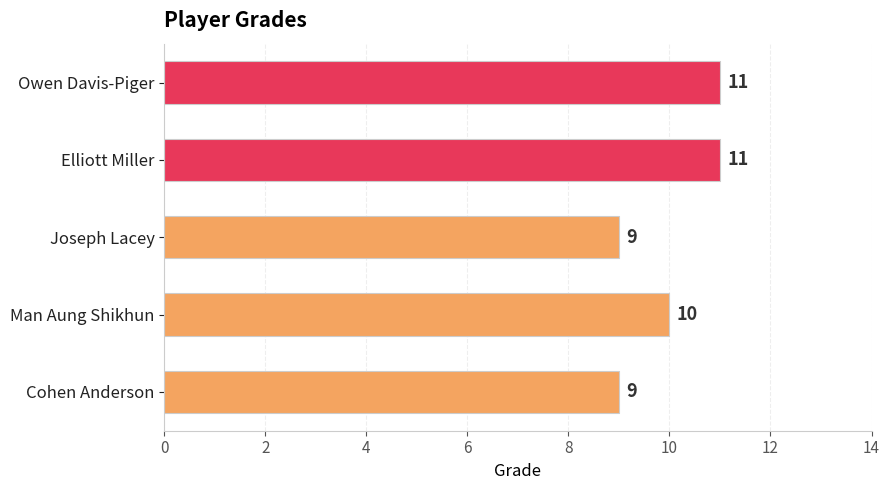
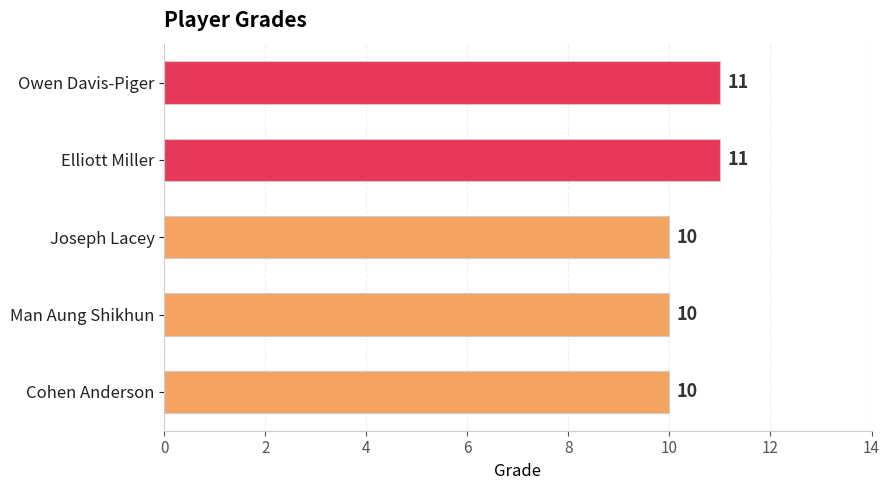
  {
    "Owen Davis-Piger": 11,
    "Elliott Miller": 11,
-   "Joseph Lacey": 9,
+   "Joseph Lacey": 10,
    "Man Aung Shikhun": 10,
-   "Cohen Anderson": 9
+   "Cohen Anderson": 10
  }
